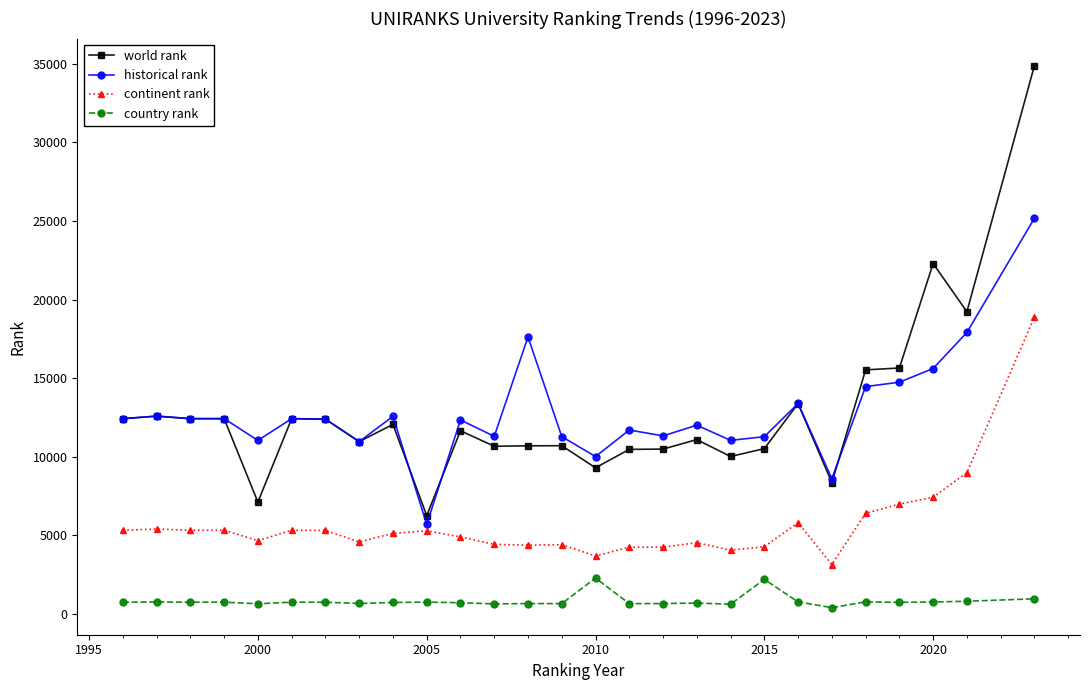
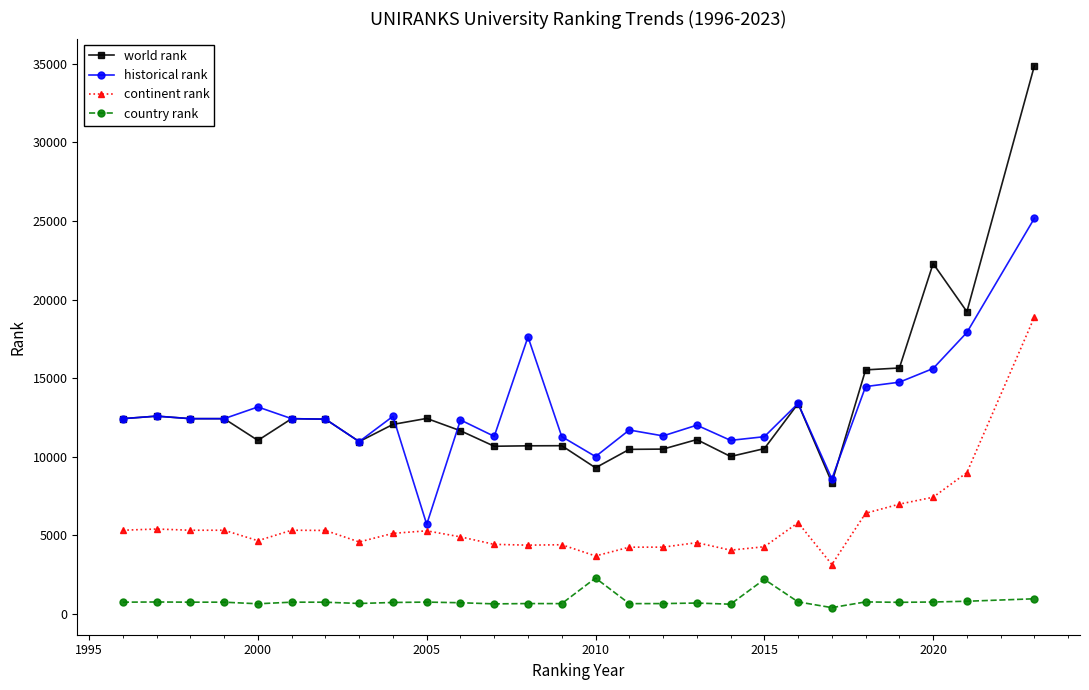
  {
    "world rank": {
-     "2000": 7100,
-     "2005": 6200,
+     "2000": 11000,
+     "2005": 12400,
      "2010": 9300,
      "2015": 10500,
      "2020": 22300
    },
    "historical rank": {
-     "2000": 11000,
+     "2000": 13200,
      "2005": 5700,
      "2010": 10000,
      "2015": 11300,
      "2020": 15600
    },
    "continent rank": {
      "2000": 4600,
      "2005": 5300,
      "2010": 3700,
      "2015": 4300,
      "2020": 7400
    },
    "country rank": {
      "2000": 600,
      "2005": 700,
      "2010": 2300,
      "2015": 2200,
      "2020": 700
    }
  }
